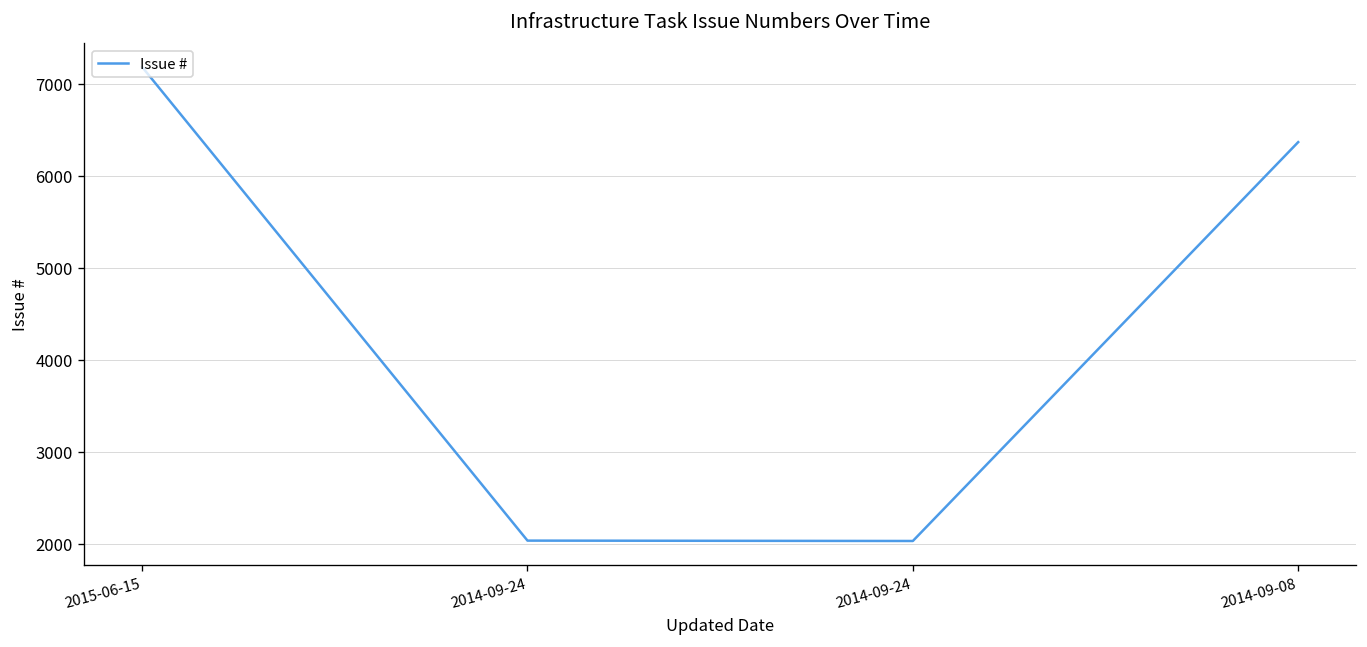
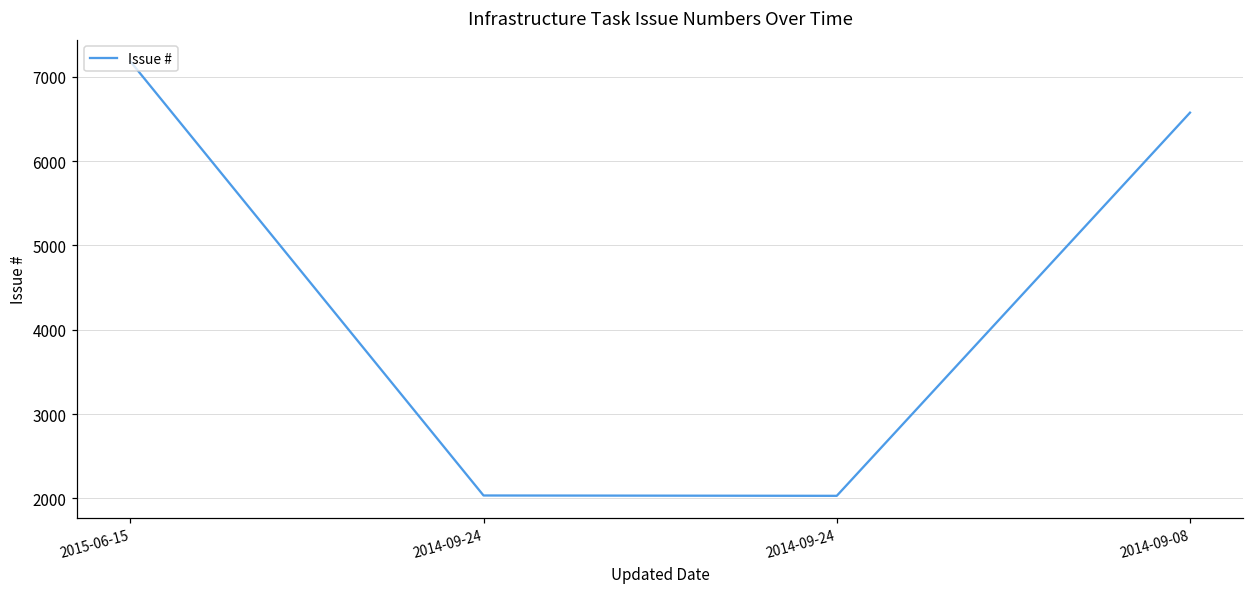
  {
-   "2014-09-08": 6400
+   "2014-09-08": 6600
  }
